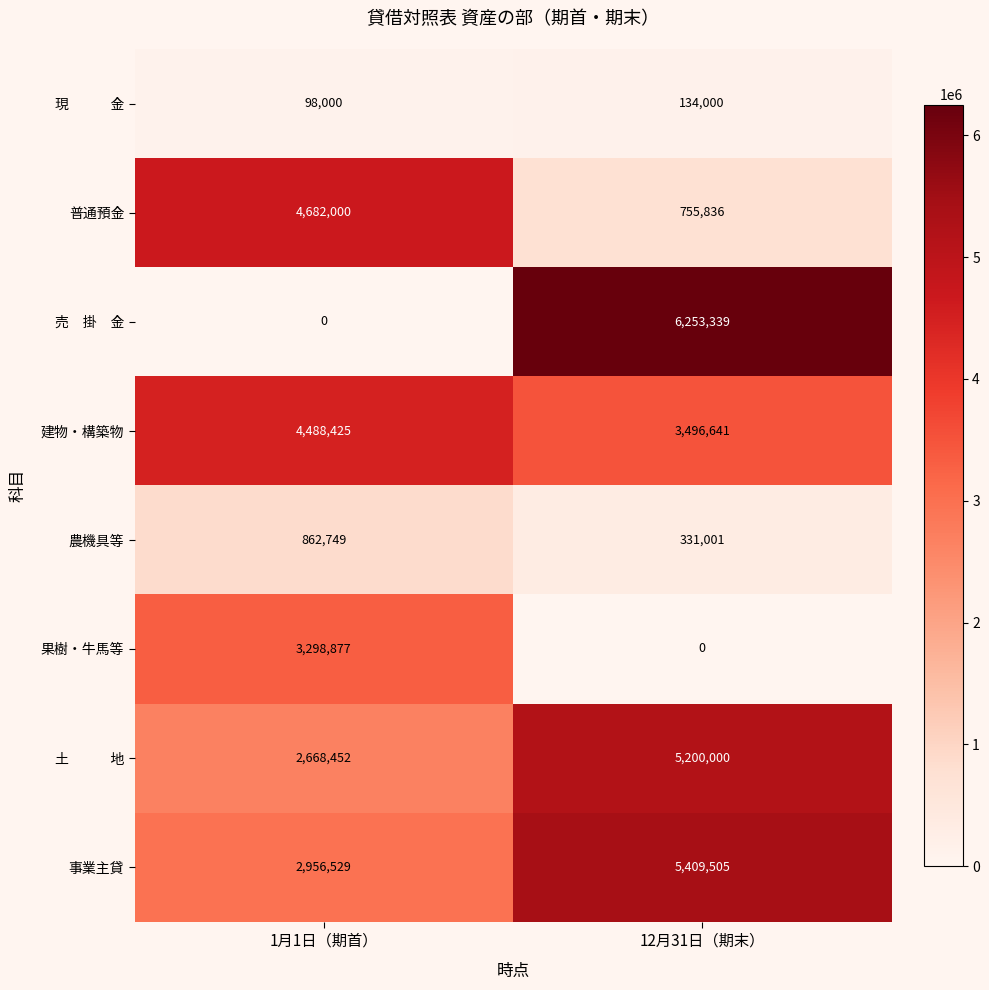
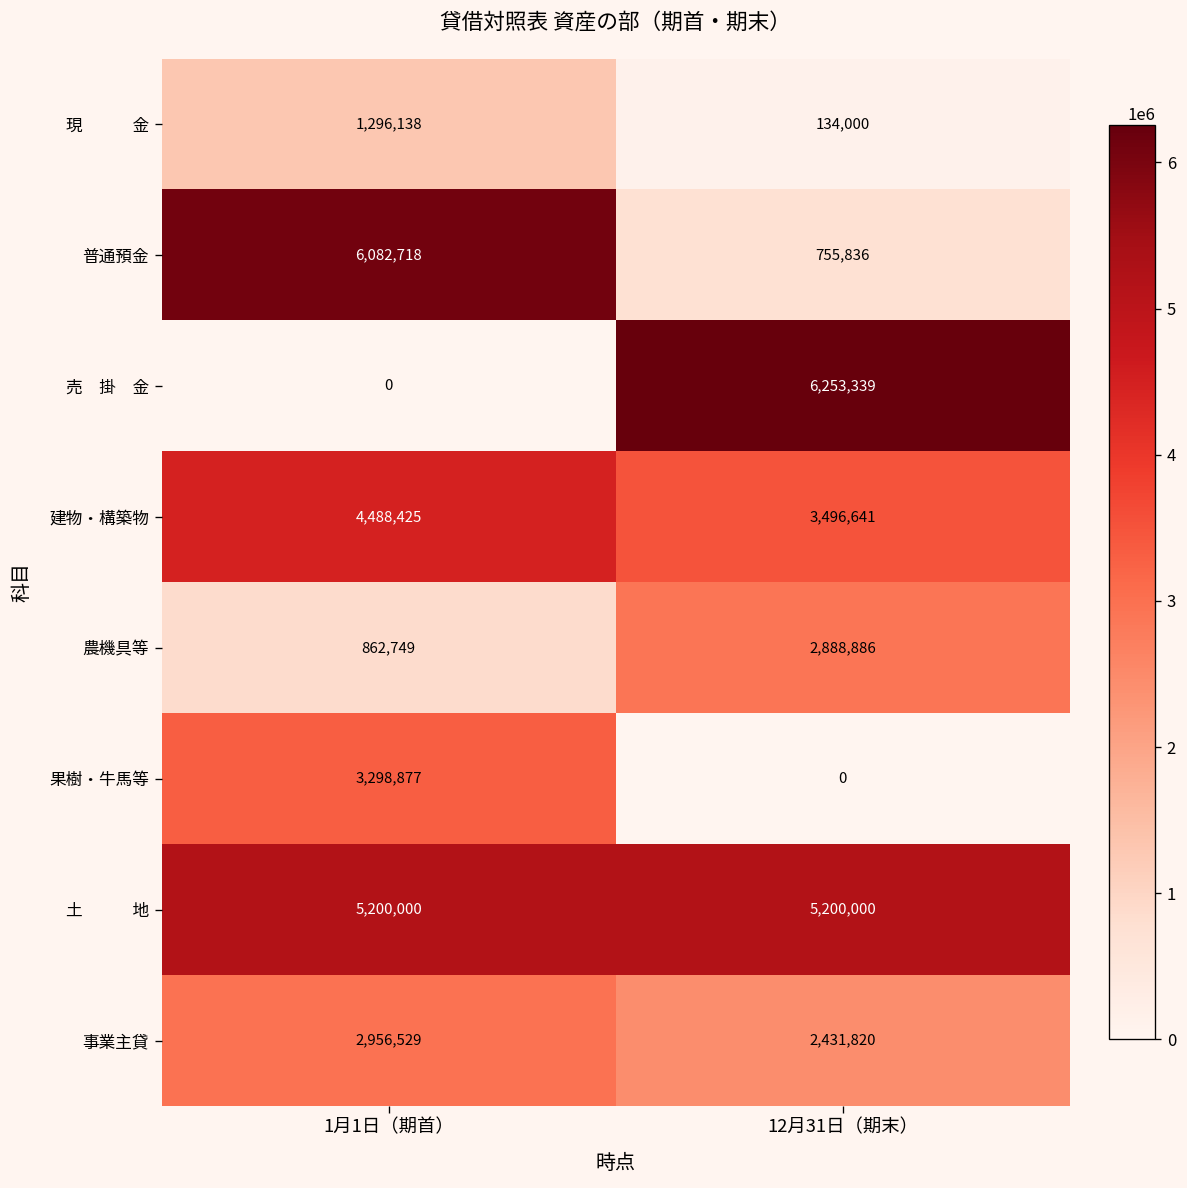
  {
    "現 金": {
-     "1月1日（期首）": "98,000",
+     "1月1日（期首）": "1,296,138",
      "12月31日（期末）": "134,000"
    },
    "普通預金": {
-     "1月1日（期首）": "4,682,000",
+     "1月1日（期首）": "6,082,718",
      "12月31日（期末）": "755,836"
    },
    "売 掛 金": {
      "1月1日（期首）": "0",
      "12月31日（期末）": "6,253,339"
    },
    "建物・構築物": {
      "1月1日（期首）": "4,488,425",
      "12月31日（期末）": "3,496,641"
    },
    "農機具等": {
      "1月1日（期首）": "862,749",
-     "12月31日（期末）": "331,001"
+     "12月31日（期末）": "2,888,886"
    },
    "果樹・牛馬等": {
      "1月1日（期首）": "3,298,877",
      "12月31日（期末）": "0"
    },
    "土 地": {
-     "1月1日（期首）": "2,668,452",
+     "1月1日（期首）": "5,200,000",
      "12月31日（期末）": "5,200,000"
    },
    "事業主貸": {
      "1月1日（期首）": "2,956,529",
-     "12月31日（期末）": "5,409,505"
+     "12月31日（期末）": "2,431,820"
    }
  }
